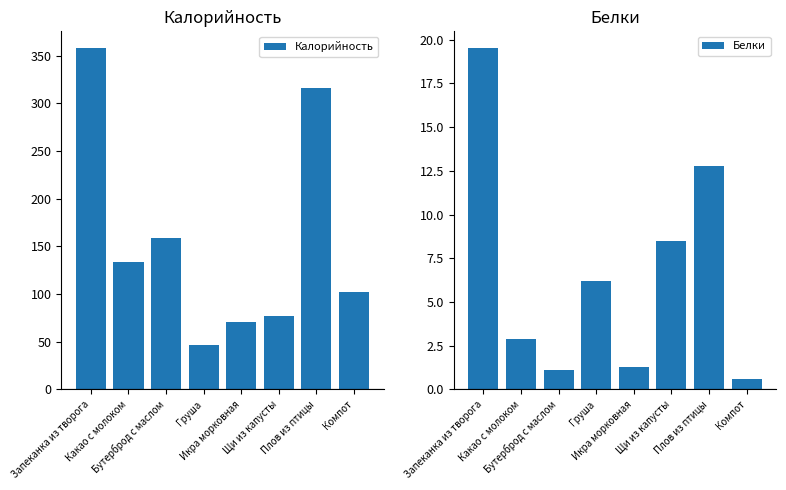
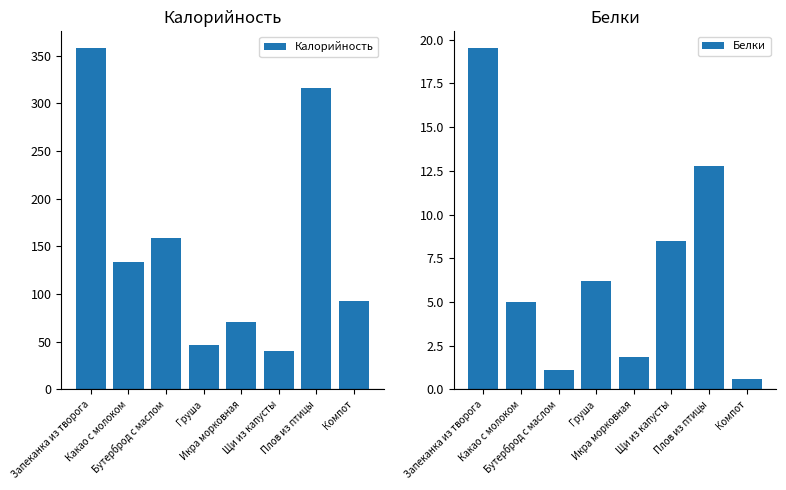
  {
    "Калорийность": {
      "Запеканка из творога": 360,
      "Какао с молоком": 130,
      "Бутерброд с маслом": 160,
      "Груша": 50,
      "Икра морковная": 70,
-     "Щи из капусты": 80,
+     "Щи из капусты": 40,
      "Плов из птицы": 320,
-     "Компот": 100
+     "Компот": 90
    },
    "Белки": {
      "Запеканка из творога": 19.5,
-     "Какао с молоком": 2.9,
+     "Какао с молоком": 5.0,
      "Бутерброд с маслом": 1.1,
      "Груша": 6.2,
-     "Икра морковная": 1.3,
+     "Икра морковная": 1.9,
      "Щи из капусты": 8.5,
      "Плов из птицы": 12.8,
      "Компот": 0.6
    }
  }
